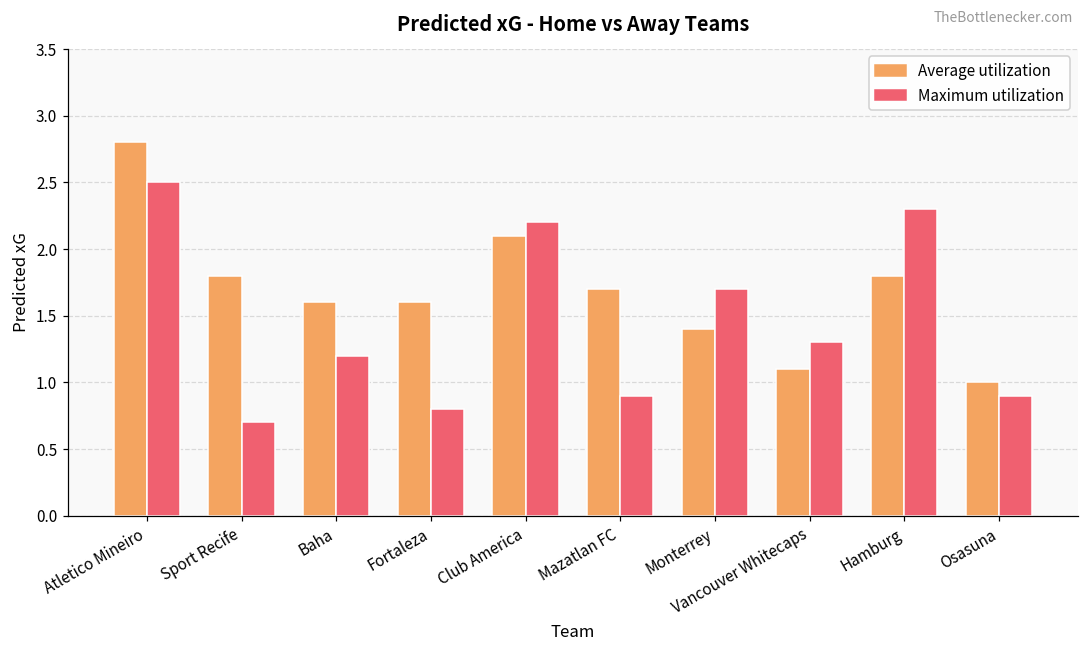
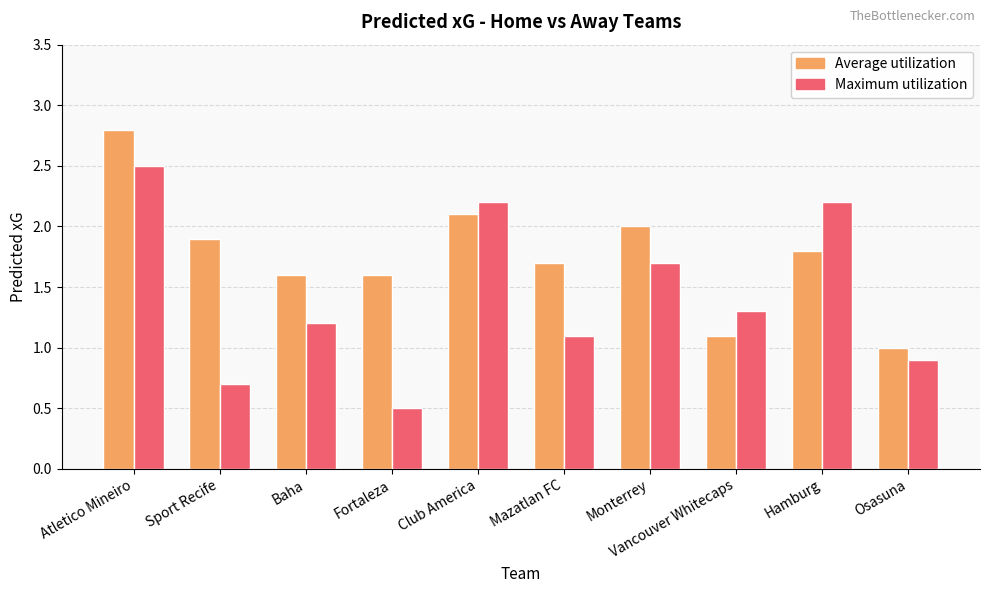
  {
    "Average utilization": {
      "Atletico Mineiro": 2.8,
-     "Sport Recife": 1.8,
+     "Sport Recife": 1.9,
      "Baha": 1.6,
      "Fortaleza": 1.6,
      "Club America": 2.1,
      "Mazatlan FC": 1.7,
-     "Monterrey": 1.4,
+     "Monterrey": 2.0,
      "Vancouver Whitecaps": 1.1,
      "Hamburg": 1.8,
      "Osasuna": 1.0
    },
    "Maximum utilization": {
      "Atletico Mineiro": 2.5,
      "Sport Recife": 0.7,
      "Baha": 1.2,
-     "Fortaleza": 0.8,
+     "Fortaleza": 0.5,
      "Club America": 2.2,
-     "Mazatlan FC": 0.9,
+     "Mazatlan FC": 1.1,
      "Monterrey": 1.7,
      "Vancouver Whitecaps": 1.3,
-     "Hamburg": 2.3,
+     "Hamburg": 2.2,
      "Osasuna": 0.9
    }
  }
